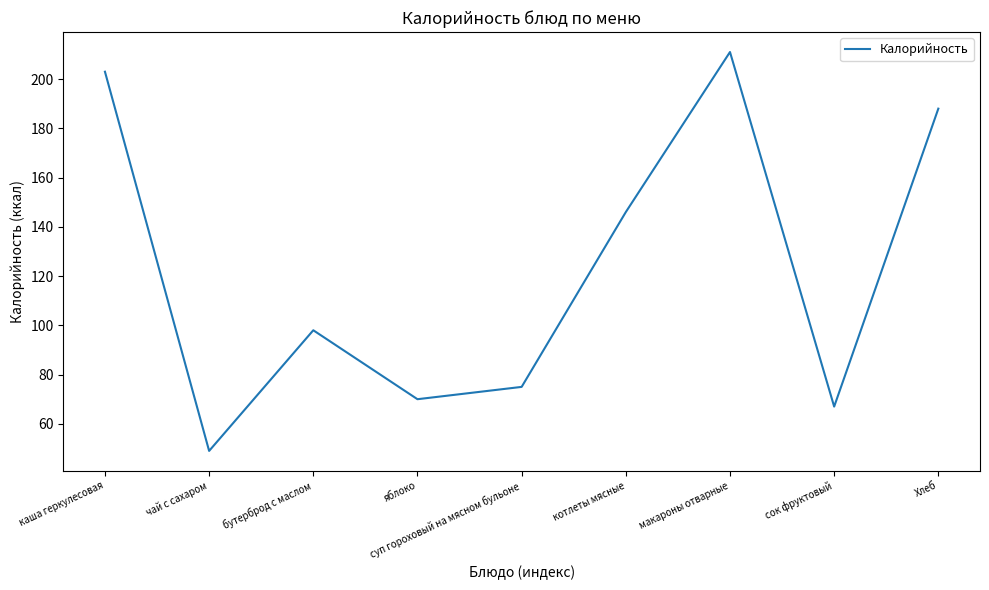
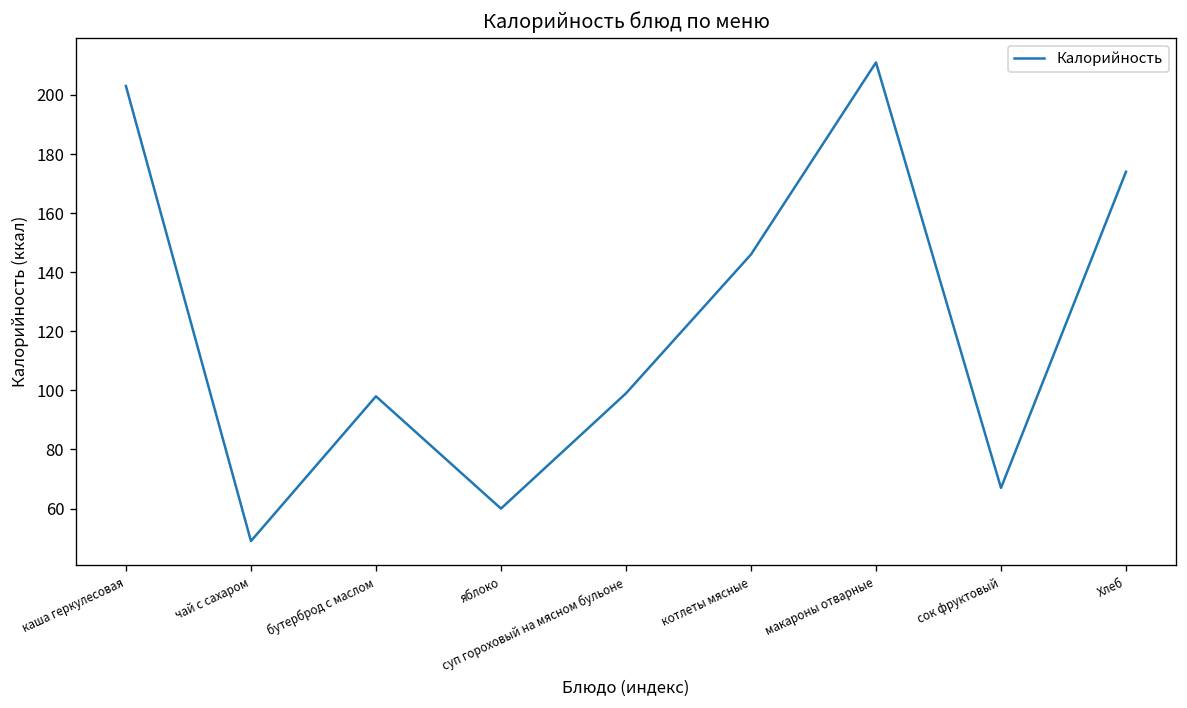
  {
    "каша геркулесовая": 203,
    "чай с сахаром": 49,
    "бутерброд с маслом": 98,
-   "яблоко": 70,
-   "суп гороховый на мясном бульоне": 75,
+   "яблоко": 60,
+   "суп гороховый на мясном бульоне": 99,
    "котлеты мясные": 146,
    "макароны отварные": 211,
    "сок фруктовый": 67,
-   "Хлеб": 188
+   "Хлеб": 174
  }
